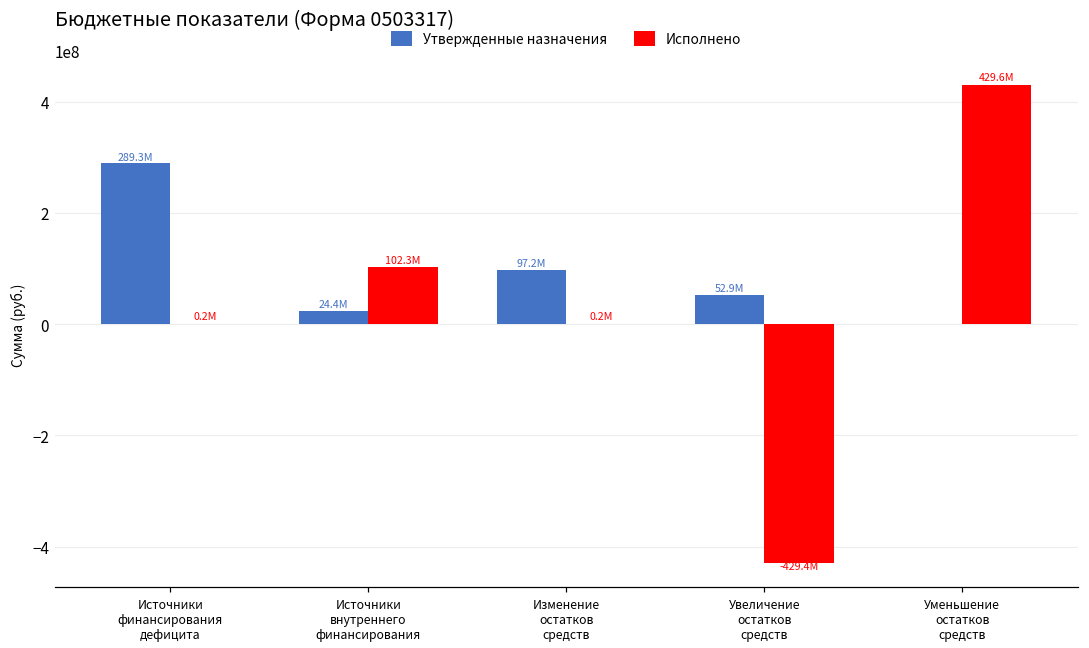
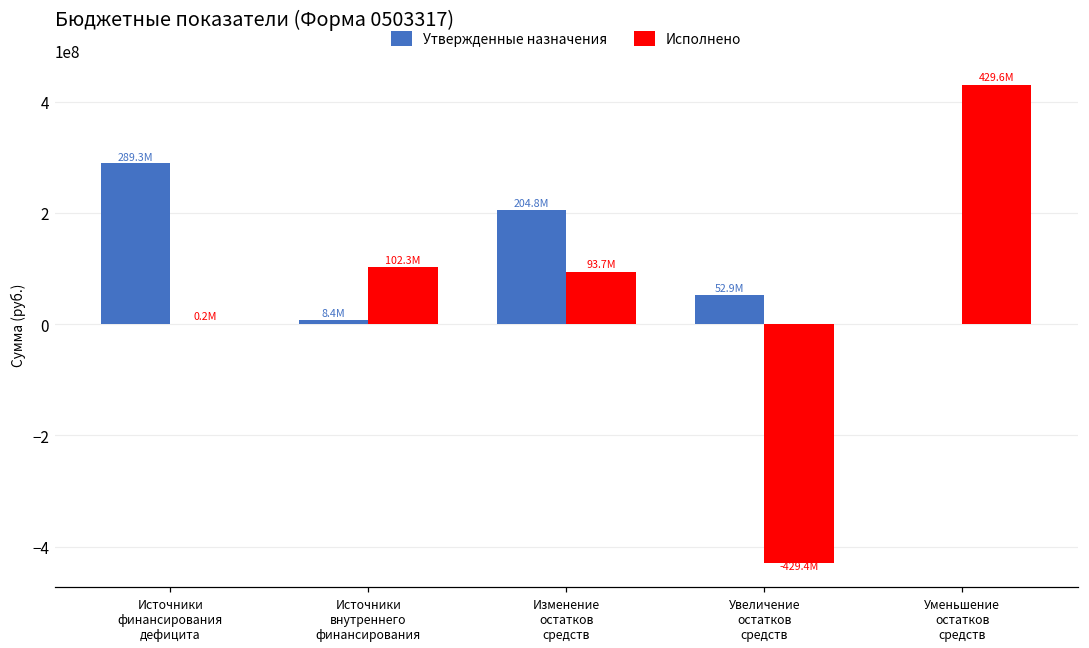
  {
    "Утвержденные назначения": {
      "Источники финансирования дефицита": "289.3M",
-     "Источники внутреннего финансирования": "24.4M",
-     "Изменение остатков средств": "97.2M",
+     "Источники внутреннего финансирования": "8.4M",
+     "Изменение остатков средств": "204.8M",
      "Увеличение остатков средств": "52.9M"
    },
    "Исполнено": {
      "Источники финансирования дефицита": "0.2M",
      "Источники внутреннего финансирования": "102.3M",
-     "Изменение остатков средств": "0.2M",
+     "Изменение остатков средств": "93.7M",
      "Увеличение остатков средств": "-429.4M",
      "Уменьшение остатков средств": "429.6M"
    }
  }
